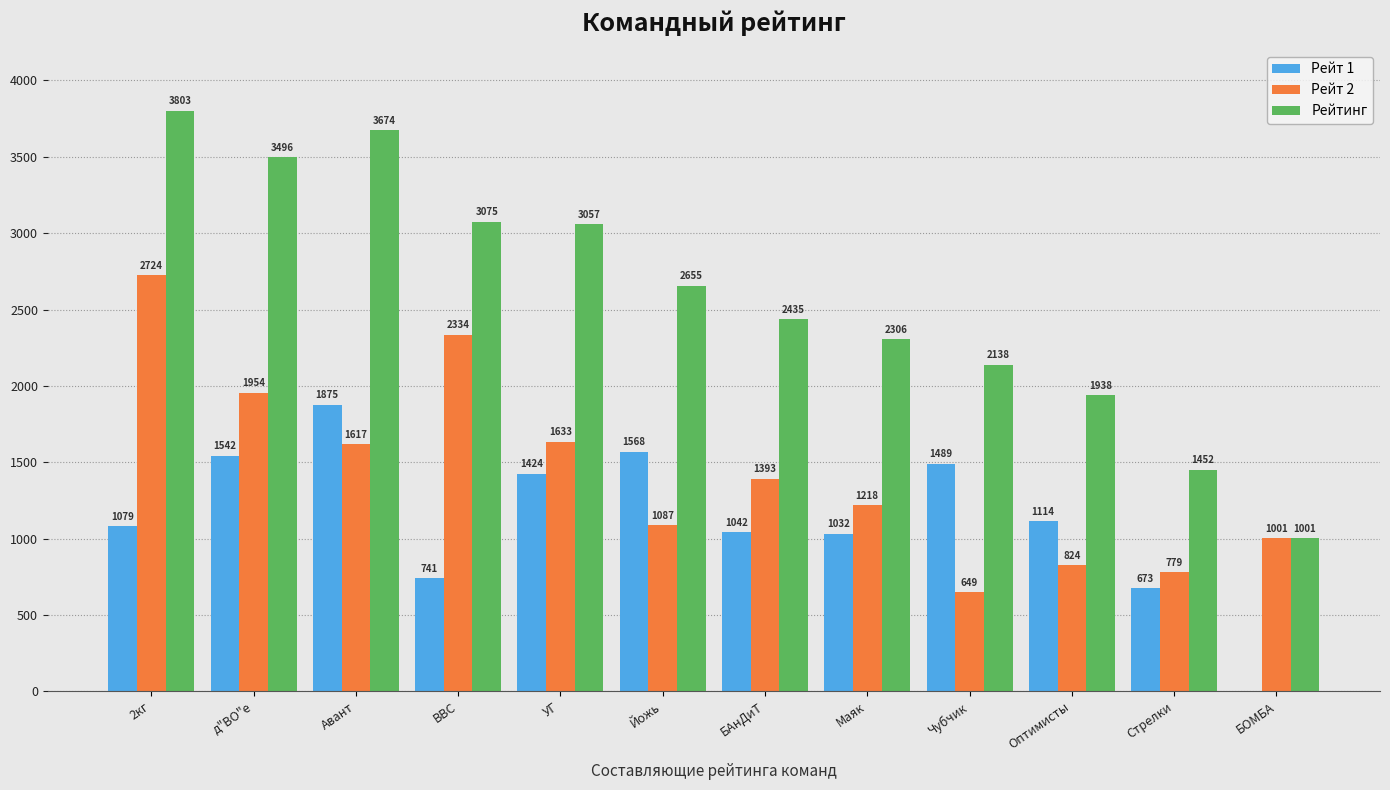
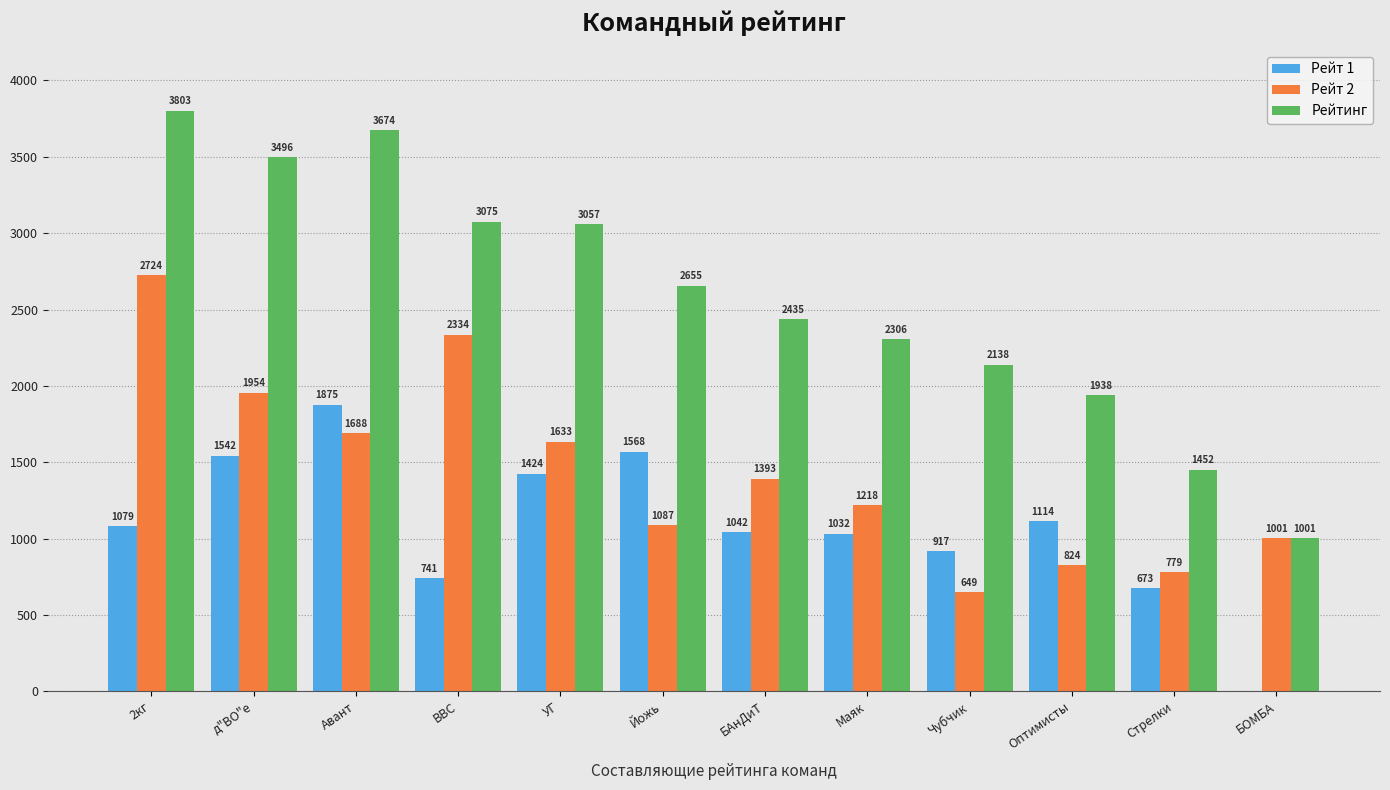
  {
    "Рейт 1": {
      "2кг": 1079,
      "д\"ВО\"е": 1542,
      "Авант": 1875,
      "ВВС": 741,
      "УГ": 1424,
      "Йожь": 1568,
      "БАнДиТ": 1042,
      "Маяк": 1032,
-     "Чубчик": 1489,
+     "Чубчик": 917,
      "Оптимисты": 1114,
      "Стрелки": 673
    },
    "Рейт 2": {
      "2кг": 2724,
      "д\"ВО\"е": 1954,
-     "Авант": 1617,
+     "Авант": 1688,
      "ВВС": 2334,
      "УГ": 1633,
      "Йожь": 1087,
      "БАнДиТ": 1393,
      "Маяк": 1218,
      "Чубчик": 649,
      "Оптимисты": 824,
      "Стрелки": 779,
      "БОМБА": 1001
    },
    "Рейтинг": {
      "2кг": 3803,
      "д\"ВО\"е": 3496,
      "Авант": 3674,
      "ВВС": 3075,
      "УГ": 3057,
      "Йожь": 2655,
      "БАнДиТ": 2435,
      "Маяк": 2306,
      "Чубчик": 2138,
      "Оптимисты": 1938,
      "Стрелки": 1452,
      "БОМБА": 1001
    }
  }
